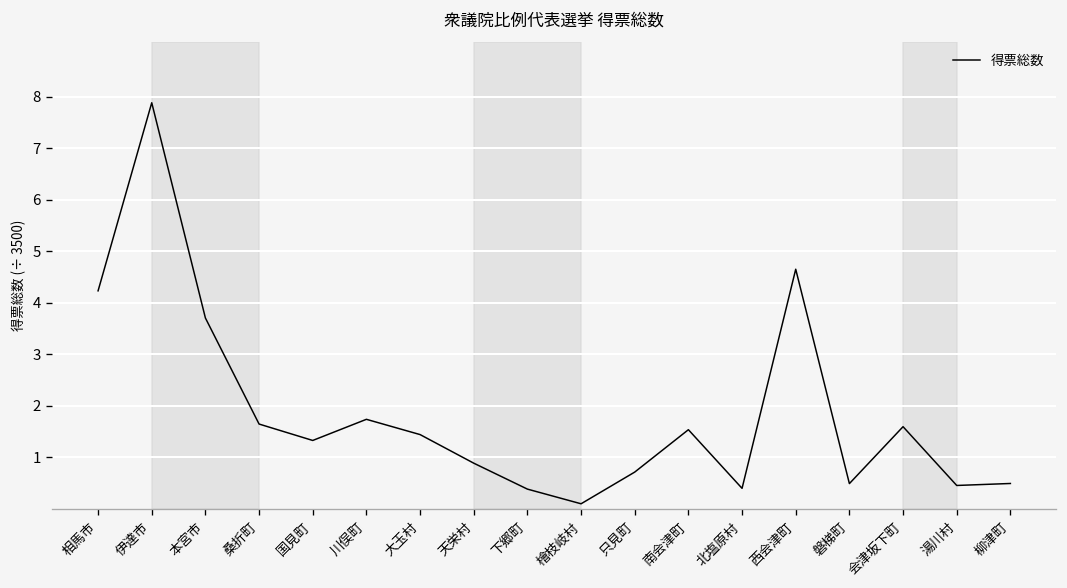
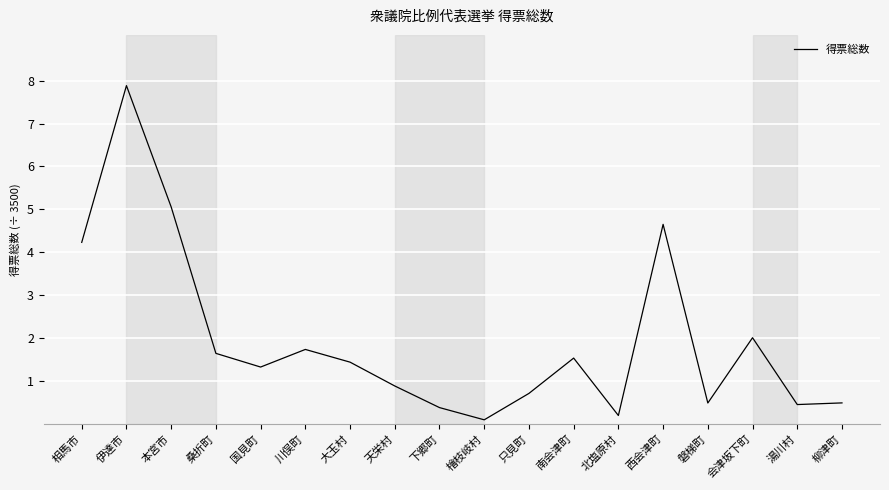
  {
    "相馬市": 4.2,
    "伊達市": 7.9,
-   "本宮市": 3.7,
+   "本宮市": 5.1,
    "桑折町": 1.6,
    "国見町": 1.3,
    "川俣町": 1.7,
    "大玉村": 1.4,
    "天栄村": 0.9,
    "下郷町": 0.4,
    "檜枝岐村": 0.1,
    "只見町": 0.7,
    "南会津町": 1.5,
-   "北塩原村": 0.4,
+   "北塩原村": 0.2,
    "西会津町": 4.7,
    "磐梯町": 0.5,
-   "会津坂下町": 1.6,
+   "会津坂下町": 2.0,
    "湯川村": 0.5,
    "柳津町": 0.5
  }
